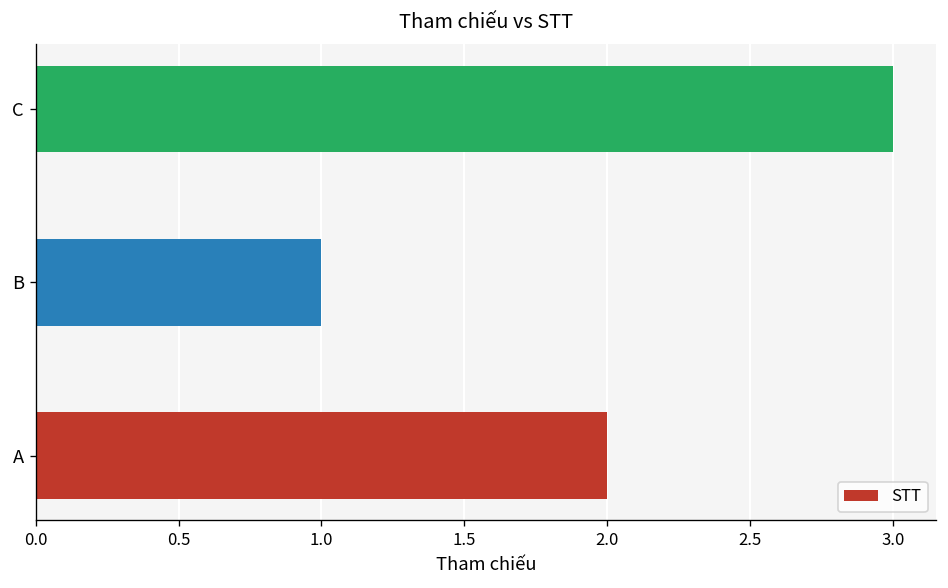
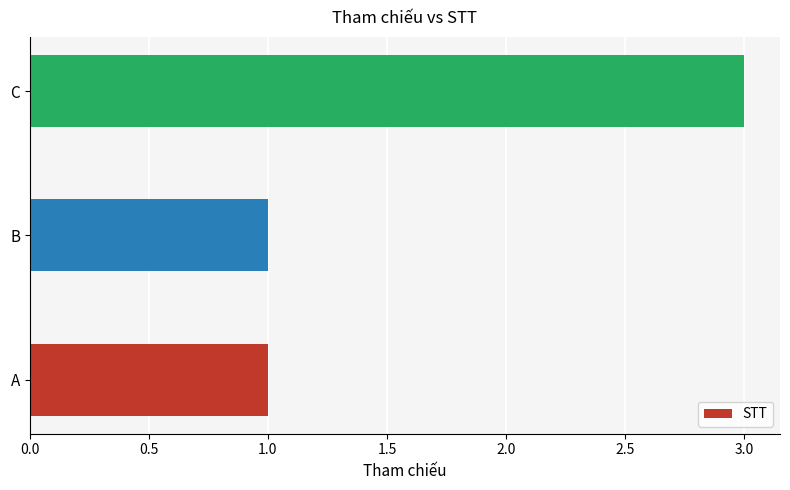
  {
    "C": 3,
    "B": 1,
-   "A": 2
+   "A": 1
  }
